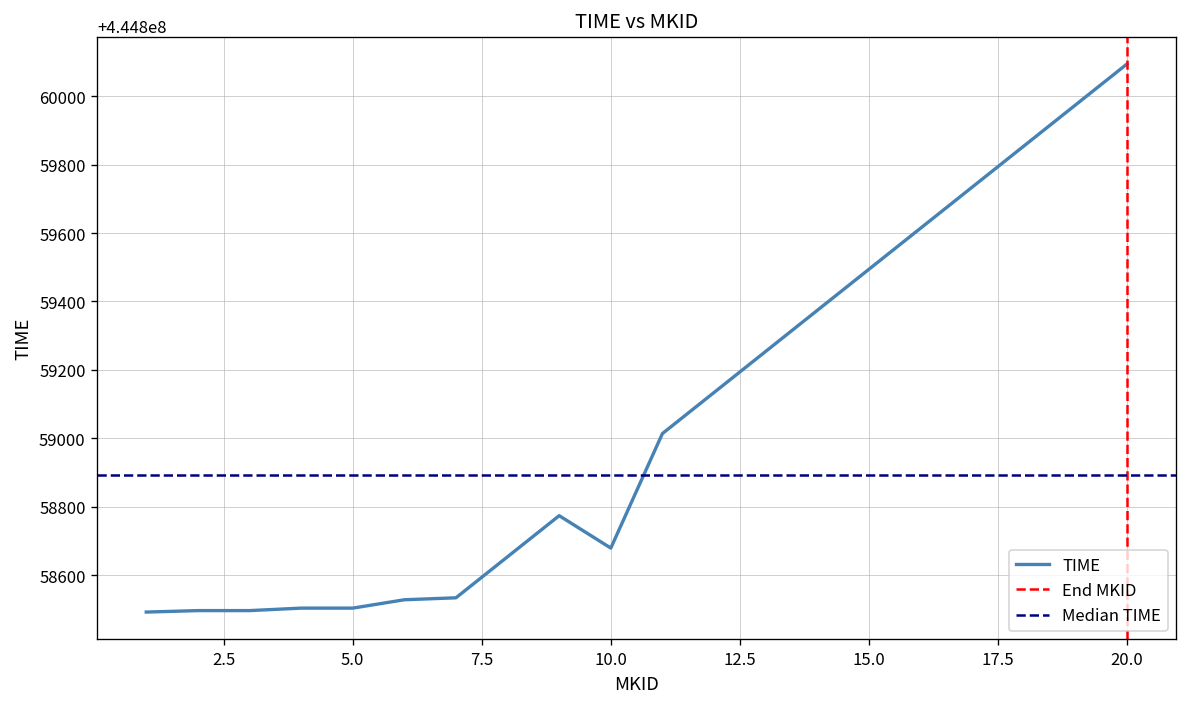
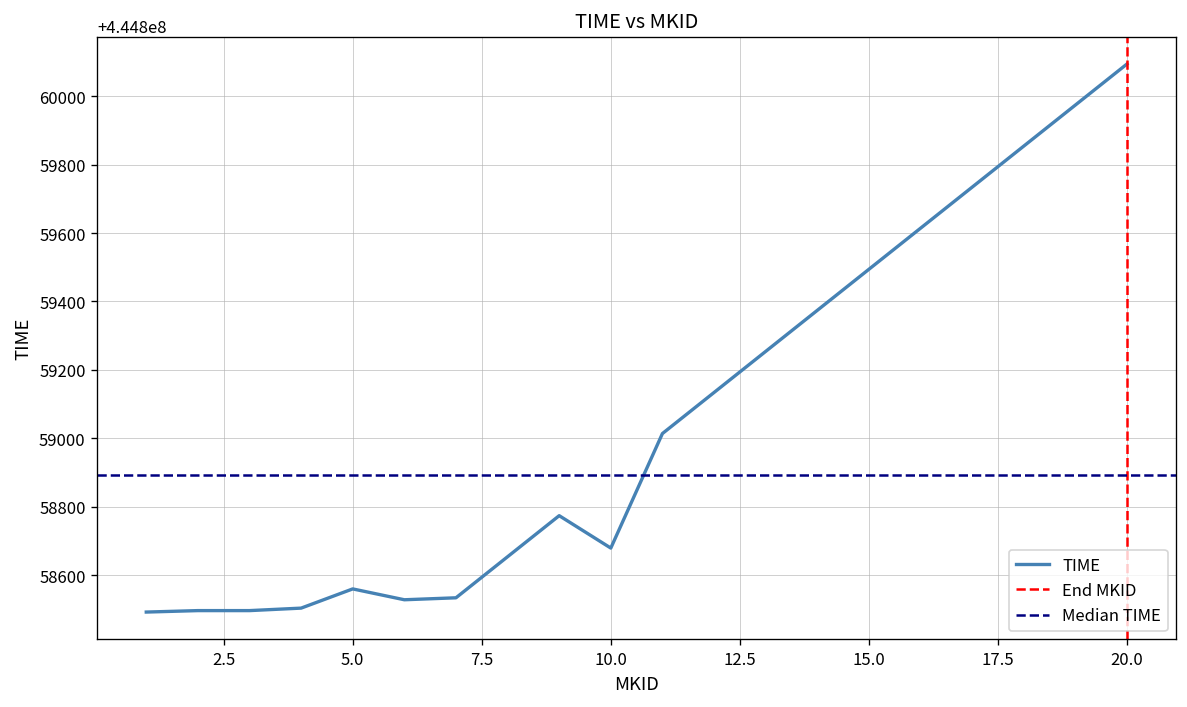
  {
-   "5.0": 444858500,
+   "5.0": 444858560,
    "10.0": 444858680,
    "15.0": 444859490,
    "20.0": 444860090
  }
